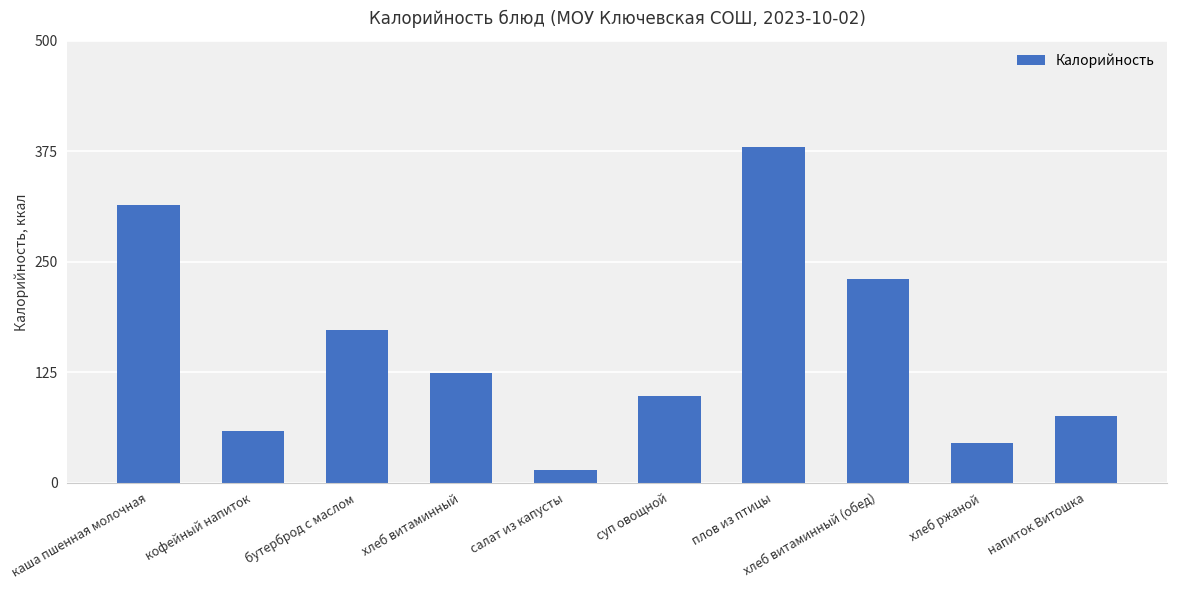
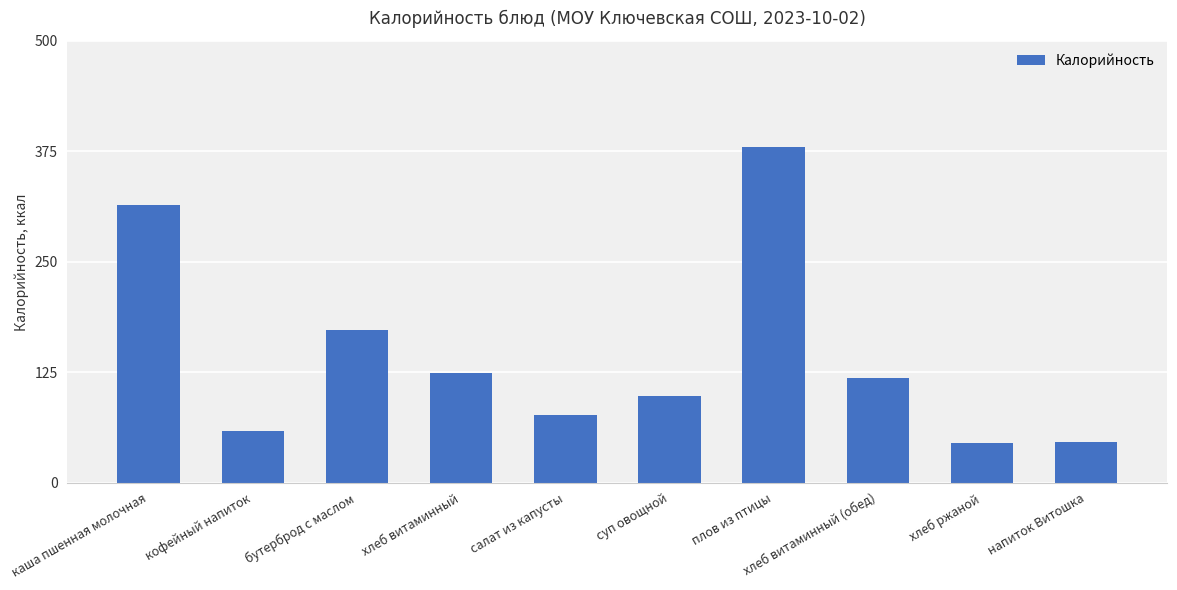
  {
    "каша пшенная молочная": 310,
    "кофейный напиток": 60,
    "бутерброд с маслом": 170,
    "хлеб витаминный": 120,
-   "салат из капусты": 10,
+   "салат из капусты": 80,
    "суп овощной": 100,
    "плов из птицы": 380,
-   "хлеб витаминный (обед)": 230,
+   "хлеб витаминный (обед)": 120,
    "хлеб ржаной": 50,
-   "напиток Витошка": 80
+   "напиток Витошка": 50
  }
